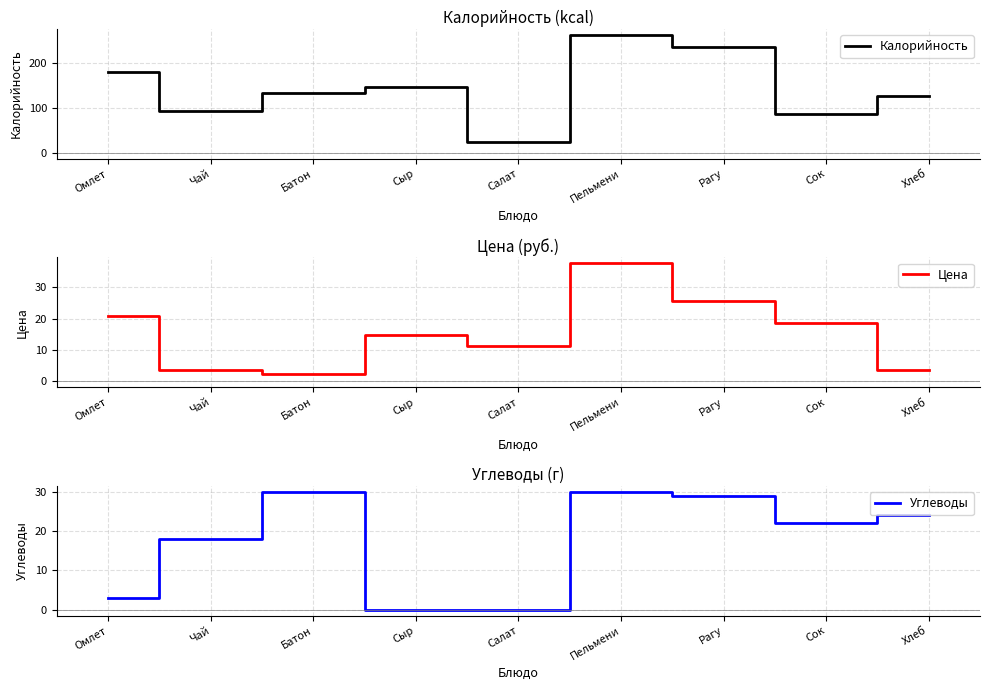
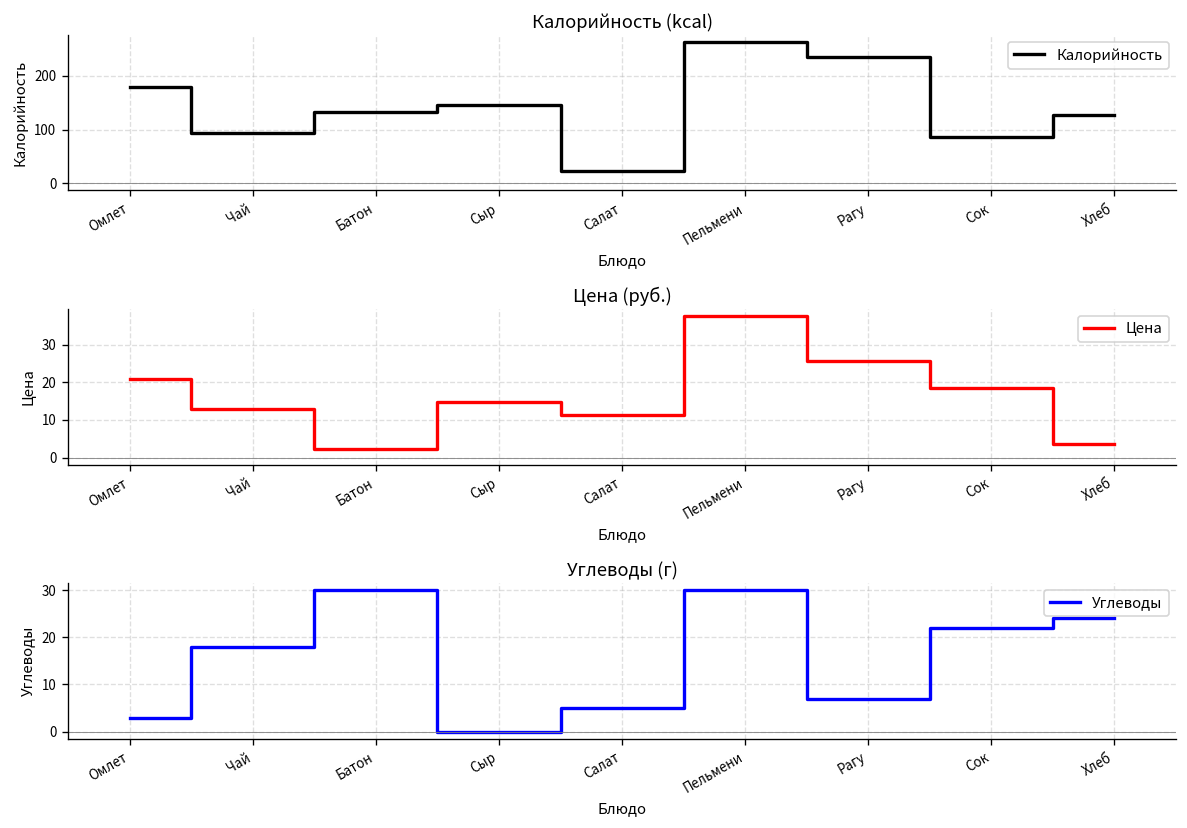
  {
    "Калорийность (kcal)": {
      "Омлет": 180,
      "Чай": 90,
      "Батон": 130,
      "Сыр": 150,
      "Салат": 20,
      "Пельмени": 260,
      "Рагу": 240,
      "Сок": 90,
      "Хлеб": 130
    },
    "Цена (руб.)": {
      "Омлет": 21,
-     "Чай": 4,
+     "Чай": 13,
      "Батон": 2,
      "Сыр": 15,
      "Салат": 11,
      "Пельмени": 38,
      "Рагу": 26,
      "Сок": 19,
      "Хлеб": 4
    },
    "Углеводы (г)": {
      "Омлет": 3,
      "Чай": 18,
      "Батон": 30,
      "Сыр": 0,
-     "Салат": 0,
+     "Салат": 5,
      "Пельмени": 30,
-     "Рагу": 29,
+     "Рагу": 7,
      "Сок": 22,
      "Хлеб": 24
    }
  }
